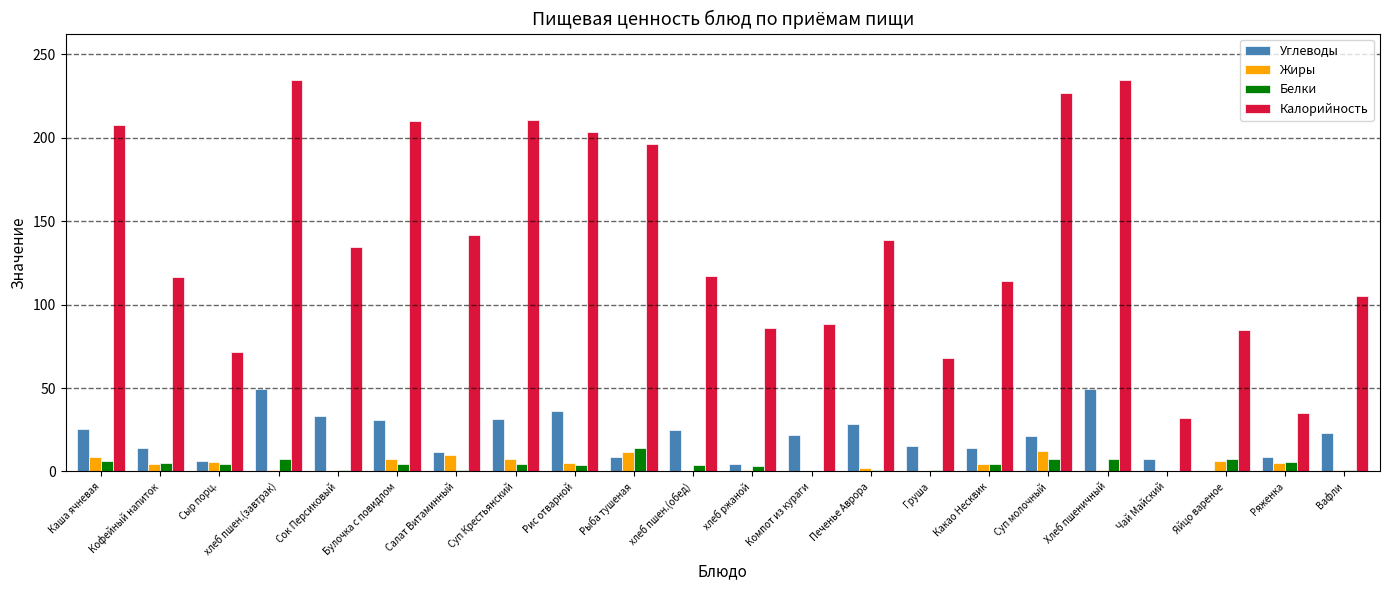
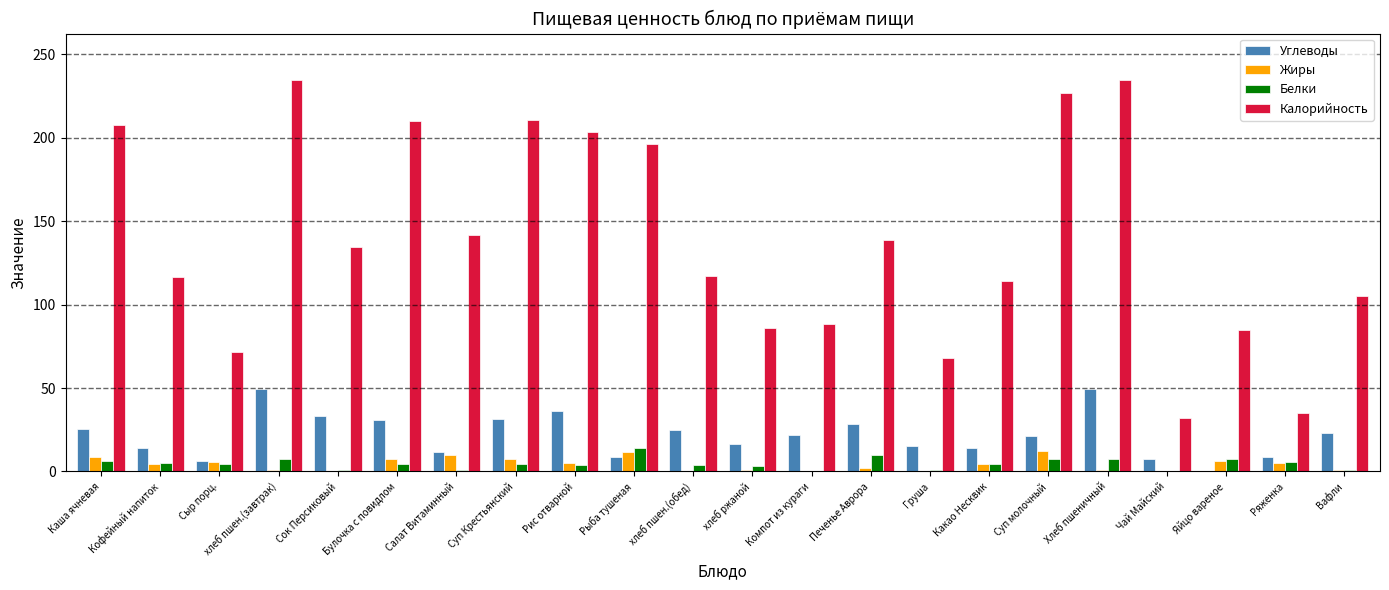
  {
    "Углеводы": {
      "Каша ячневая": 26,
      "Кофейный напиток": 14,
      "Сыр порц.": 6,
      "хлеб пшен.(завтрак)": 49,
      "Сок Персиковый": 33,
      "Булочка с повидлом": 31,
      "Салат Витаминный": 12,
      "Суп Крестьянский": 32,
      "Рис отварной": 36,
      "Рыба тушеная": 9,
      "хлеб пшен.(обед)": 25,
-     "хлеб ржаной": 4,
+     "хлеб ржаной": 17,
      "Компот из кураги": 22,
      "Печенье Аврора": 28,
      "Груша": 15,
      "Какао Несквик": 14,
      "Суп молочный": 22,
      "Хлеб пшеничный": 49,
      "Чай Майский": 7,
      "Ряженка": 8,
      "Вафли": 23
    },
    "Жиры": {
      "Каша ячневая": 9,
      "Кофейный напиток": 5,
      "Сыр порц.": 6,
      "Сок Персиковый": 0,
      "Булочка с повидлом": 8,
      "Салат Витаминный": 10,
      "Суп Крестьянский": 7,
      "Рис отварной": 5,
      "Рыба тушеная": 12,
      "Компот из кураги": 0,
      "Печенье Аврора": 2,
      "Какао Несквик": 4,
      "Суп молочный": 12,
      "Яйцо вареное": 6,
      "Ряженка": 5
    },
    "Белки": {
      "Каша ячневая": 6,
      "Кофейный напиток": 5,
      "Сыр порц.": 5,
      "хлеб пшен.(завтрак)": 8,
      "Булочка с повидлом": 4,
      "Суп Крестьянский": 5,
      "Рис отварной": 4,
      "Рыба тушеная": 14,
      "хлеб пшен.(обед)": 4,
      "хлеб ржаной": 3,
-     "Печенье Аврора": 1,
+     "Печенье Аврора": 10,
      "Какао Несквик": 5,
      "Суп молочный": 8,
      "Хлеб пшеничный": 8,
      "Яйцо вареное": 7,
      "Ряженка": 6
    },
    "Калорийность": {
      "Каша ячневая": 208,
      "Кофейный напиток": 117,
      "Сыр порц.": 72,
      "хлеб пшен.(завтрак)": 234,
      "Сок Персиковый": 134,
      "Булочка с повидлом": 210,
      "Салат Витаминный": 142,
      "Суп Крестьянский": 211,
      "Рис отварной": 204,
      "Рыба тушеная": 197,
      "хлеб пшен.(обед)": 117,
      "хлеб ржаной": 86,
      "Компот из кураги": 89,
      "Печенье Аврора": 139,
      "Груша": 68,
      "Какао Несквик": 114,
      "Суп молочный": 227,
      "Хлеб пшеничный": 234,
      "Чай Майский": 32,
      "Яйцо вареное": 85,
      "Ряженка": 35,
      "Вафли": 105
    }
  }
